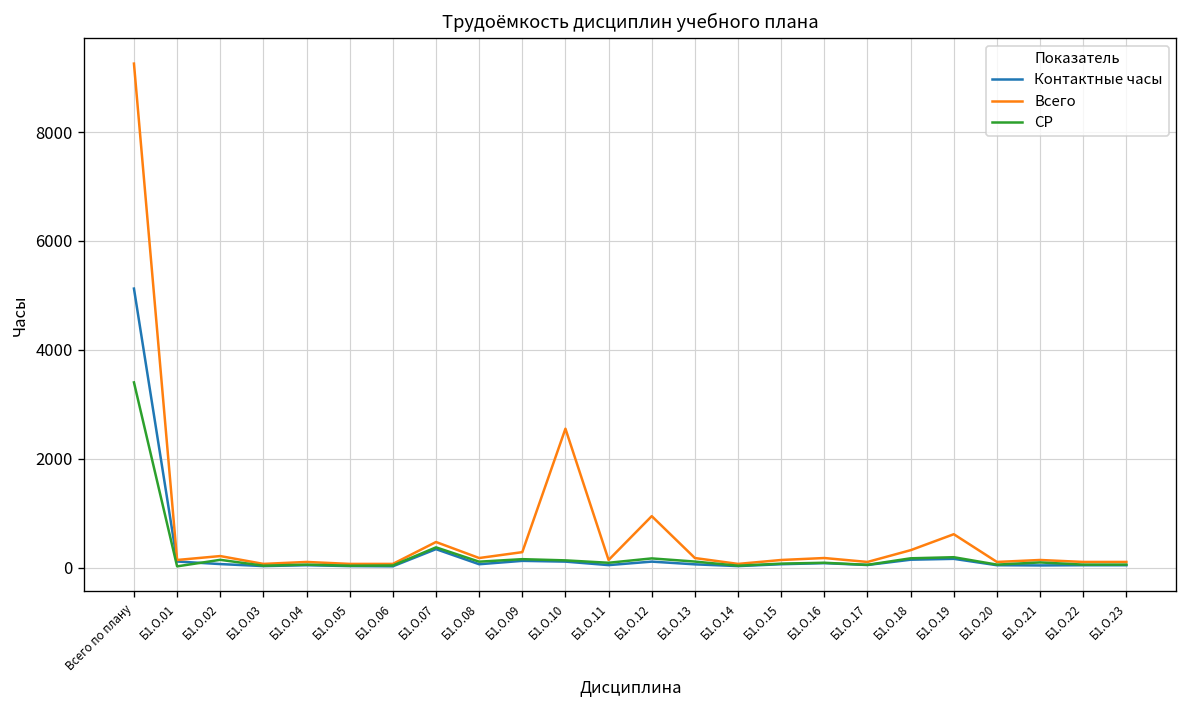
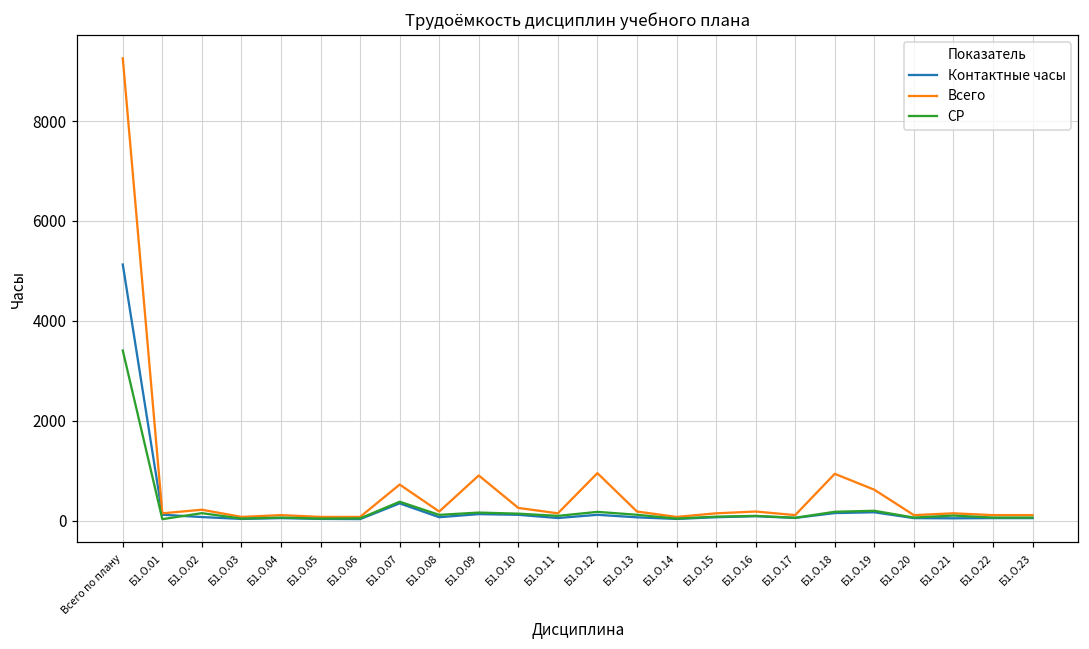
  {
    "Контактные часы": {
      "Всего по плану": 5100,
      "Б1.О.02": 100,
      "Б1.О.12": 100
    },
    "Всего": {
      "Всего по плану": 9300,
      "Б1.О.02": 200,
-     "Б1.О.07": 500,
+     "Б1.О.07": 700,
      "Б1.О.08": 200,
-     "Б1.О.09": 300,
-     "Б1.О.10": 2600,
+     "Б1.О.09": 900,
+     "Б1.О.10": 300,
      "Б1.О.12": 900,
      "Б1.О.13": 200,
      "Б1.О.15": 100,
      "Б1.О.16": 200,
-     "Б1.О.18": 300,
+     "Б1.О.18": 900,
      "Б1.О.19": 600
    },
    "СР": {
      "Всего по плану": 3400,
      "Б1.О.01": 0,
      "Б1.О.02": 100,
      "Б1.О.12": 200
    }
  }
